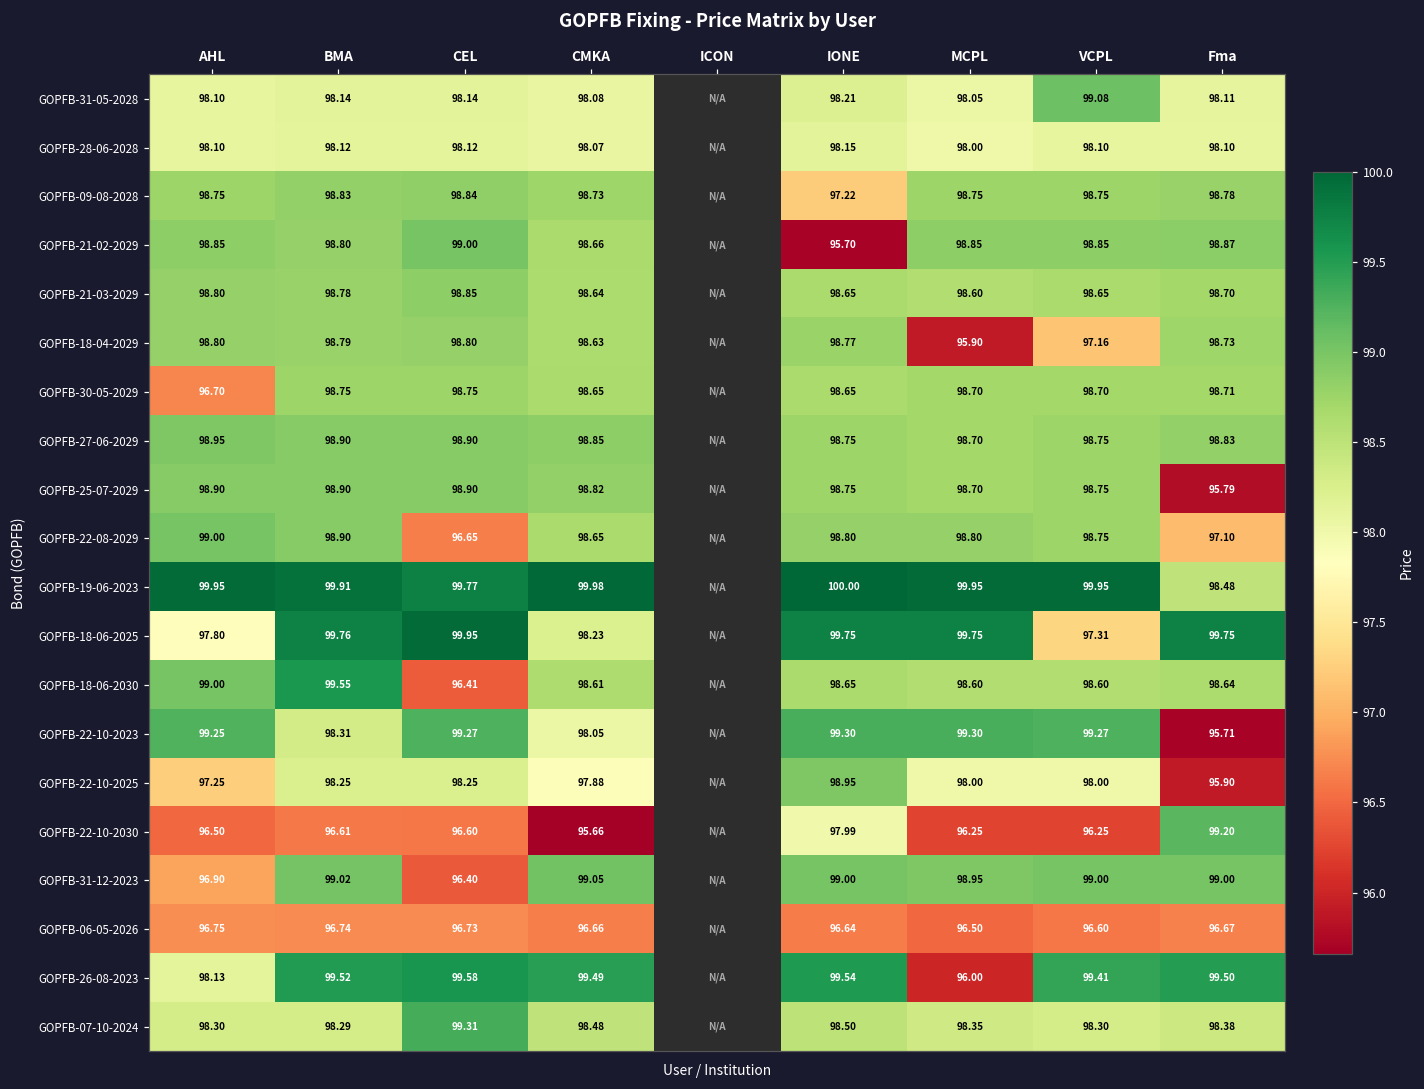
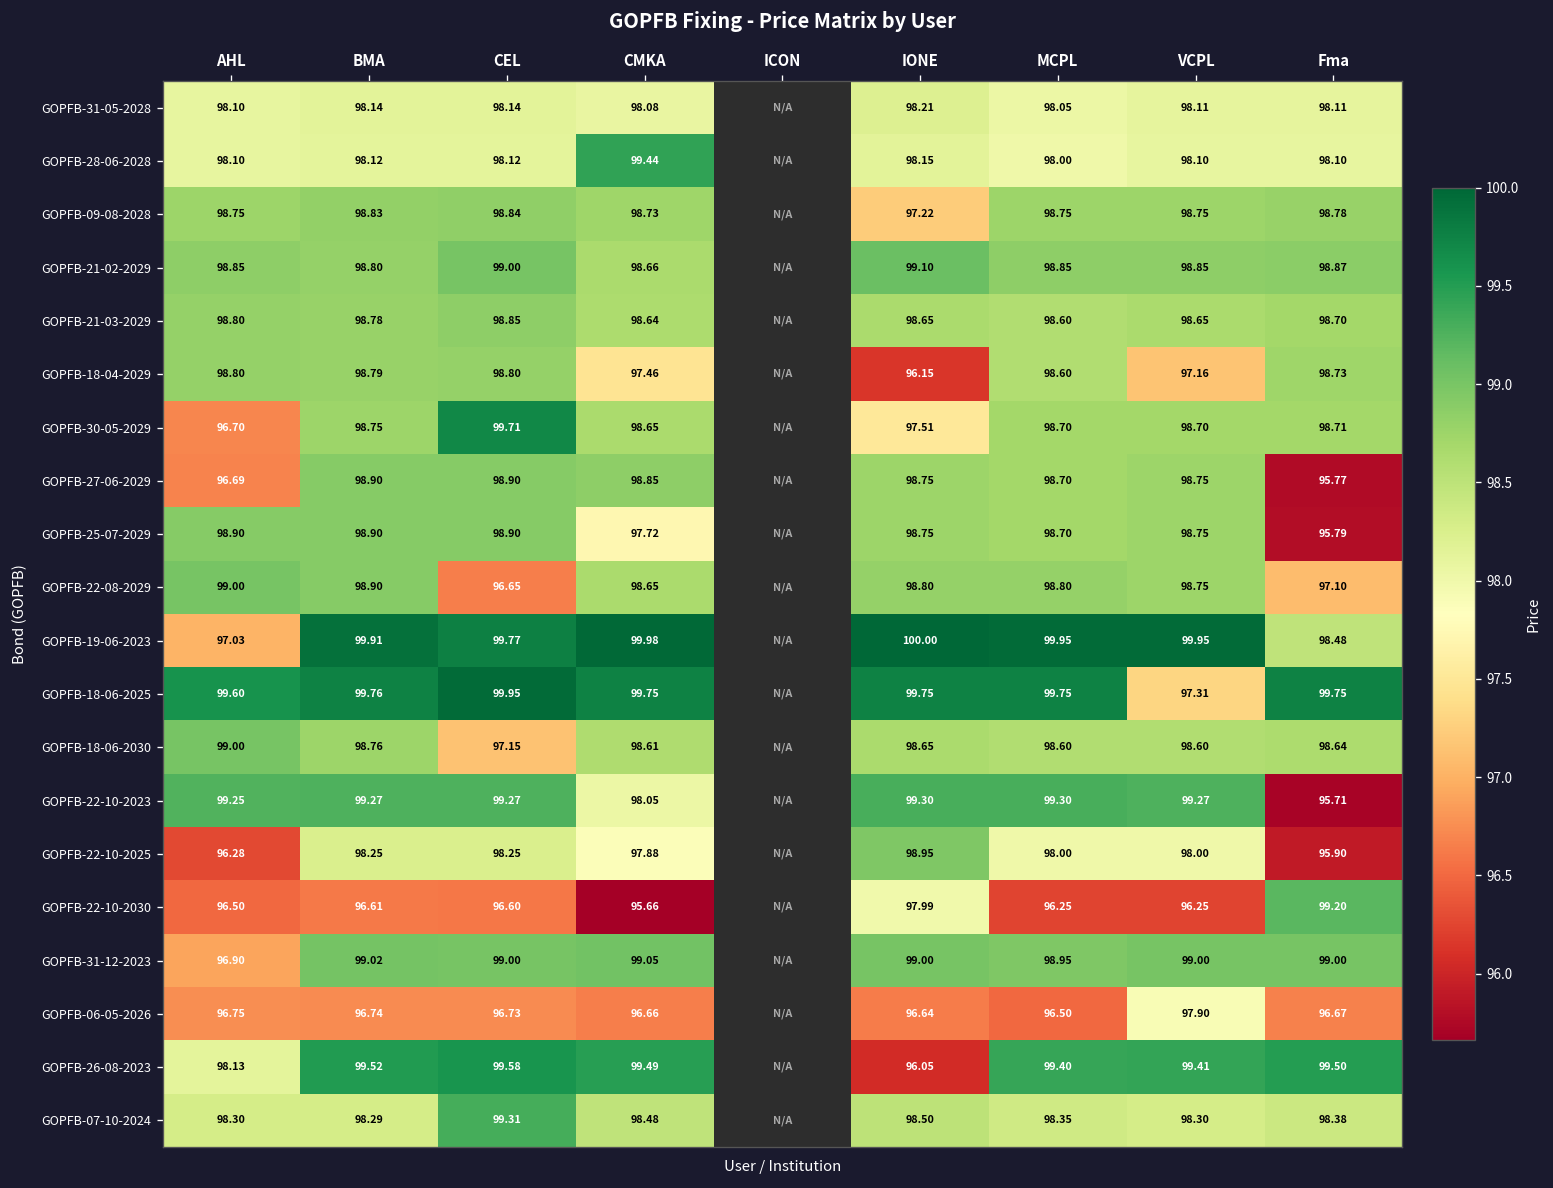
  {
    "GOPFB-31-05-2028": {
      "AHL": 98.10,
      "BMA": 98.14,
      "CEL": 98.14,
      "CMKA": 98.08,
      "IONE": 98.21,
      "MCPL": 98.05,
-     "VCPL": 99.08,
+     "VCPL": 98.11,
      "Fma": 98.11
    },
    "GOPFB-28-06-2028": {
      "AHL": 98.10,
      "BMA": 98.12,
      "CEL": 98.12,
-     "CMKA": 98.07,
+     "CMKA": 99.44,
      "IONE": 98.15,
      "MCPL": 98.00,
      "VCPL": 98.10,
      "Fma": 98.10
    },
    "GOPFB-09-08-2028": {
      "AHL": 98.75,
      "BMA": 98.83,
      "CEL": 98.84,
      "CMKA": 98.73,
      "IONE": 97.22,
      "MCPL": 98.75,
      "VCPL": 98.75,
      "Fma": 98.78
    },
    "GOPFB-21-02-2029": {
      "AHL": 98.85,
      "BMA": 98.80,
      "CEL": 99.00,
      "CMKA": 98.66,
-     "IONE": 95.70,
+     "IONE": 99.10,
      "MCPL": 98.85,
      "VCPL": 98.85,
      "Fma": 98.87
    },
    "GOPFB-21-03-2029": {
      "AHL": 98.80,
      "BMA": 98.78,
      "CEL": 98.85,
      "CMKA": 98.64,
      "IONE": 98.65,
      "MCPL": 98.60,
      "VCPL": 98.65,
      "Fma": 98.70
    },
    "GOPFB-18-04-2029": {
      "AHL": 98.80,
      "BMA": 98.79,
      "CEL": 98.80,
-     "CMKA": 98.63,
-     "IONE": 98.77,
-     "MCPL": 95.90,
+     "CMKA": 97.46,
+     "IONE": 96.15,
+     "MCPL": 98.60,
      "VCPL": 97.16,
      "Fma": 98.73
    },
    "GOPFB-30-05-2029": {
      "AHL": 96.70,
      "BMA": 98.75,
-     "CEL": 98.75,
+     "CEL": 99.71,
      "CMKA": 98.65,
-     "IONE": 98.65,
+     "IONE": 97.51,
      "MCPL": 98.70,
      "VCPL": 98.70,
      "Fma": 98.71
    },
    "GOPFB-27-06-2029": {
-     "AHL": 98.95,
+     "AHL": 96.69,
      "BMA": 98.90,
      "CEL": 98.90,
      "CMKA": 98.85,
      "IONE": 98.75,
      "MCPL": 98.70,
      "VCPL": 98.75,
-     "Fma": 98.83
+     "Fma": 95.77
    },
    "GOPFB-25-07-2029": {
      "AHL": 98.90,
      "BMA": 98.90,
      "CEL": 98.90,
-     "CMKA": 98.82,
+     "CMKA": 97.72,
      "IONE": 98.75,
      "MCPL": 98.70,
      "VCPL": 98.75,
      "Fma": 95.79
    },
    "GOPFB-22-08-2029": {
      "AHL": 99.00,
      "BMA": 98.90,
      "CEL": 96.65,
      "CMKA": 98.65,
      "IONE": 98.80,
      "MCPL": 98.80,
      "VCPL": 98.75,
      "Fma": 97.10
    },
    "GOPFB-19-06-2023": {
-     "AHL": 99.95,
+     "AHL": 97.03,
      "BMA": 99.91,
      "CEL": 99.77,
      "CMKA": 99.98,
      "IONE": 100.00,
      "MCPL": 99.95,
      "VCPL": 99.95,
      "Fma": 98.48
    },
    "GOPFB-18-06-2025": {
-     "AHL": 97.80,
+     "AHL": 99.60,
      "BMA": 99.76,
      "CEL": 99.95,
-     "CMKA": 98.23,
+     "CMKA": 99.75,
      "IONE": 99.75,
      "MCPL": 99.75,
      "VCPL": 97.31,
      "Fma": 99.75
    },
    "GOPFB-18-06-2030": {
      "AHL": 99.00,
-     "BMA": 99.55,
-     "CEL": 96.41,
+     "BMA": 98.76,
+     "CEL": 97.15,
      "CMKA": 98.61,
      "IONE": 98.65,
      "MCPL": 98.60,
      "VCPL": 98.60,
      "Fma": 98.64
    },
    "GOPFB-22-10-2023": {
      "AHL": 99.25,
-     "BMA": 98.31,
+     "BMA": 99.27,
      "CEL": 99.27,
      "CMKA": 98.05,
      "IONE": 99.30,
      "MCPL": 99.30,
      "VCPL": 99.27,
      "Fma": 95.71
    },
    "GOPFB-22-10-2025": {
-     "AHL": 97.25,
+     "AHL": 96.28,
      "BMA": 98.25,
      "CEL": 98.25,
      "CMKA": 97.88,
      "IONE": 98.95,
      "MCPL": 98.00,
      "VCPL": 98.00,
      "Fma": 95.90
    },
    "GOPFB-22-10-2030": {
      "AHL": 96.50,
      "BMA": 96.61,
      "CEL": 96.60,
      "CMKA": 95.66,
      "IONE": 97.99,
      "MCPL": 96.25,
      "VCPL": 96.25,
      "Fma": 99.20
    },
    "GOPFB-31-12-2023": {
      "AHL": 96.90,
      "BMA": 99.02,
-     "CEL": 96.40,
+     "CEL": 99.00,
      "CMKA": 99.05,
      "IONE": 99.00,
      "MCPL": 98.95,
      "VCPL": 99.00,
      "Fma": 99.00
    },
    "GOPFB-06-05-2026": {
      "AHL": 96.75,
      "BMA": 96.74,
      "CEL": 96.73,
      "CMKA": 96.66,
      "IONE": 96.64,
      "MCPL": 96.50,
-     "VCPL": 96.60,
+     "VCPL": 97.90,
      "Fma": 96.67
    },
    "GOPFB-26-08-2023": {
      "AHL": 98.13,
      "BMA": 99.52,
      "CEL": 99.58,
      "CMKA": 99.49,
-     "IONE": 99.54,
-     "MCPL": 96.00,
+     "IONE": 96.05,
+     "MCPL": 99.40,
      "VCPL": 99.41,
      "Fma": 99.50
    },
    "GOPFB-07-10-2024": {
      "AHL": 98.30,
      "BMA": 98.29,
      "CEL": 99.31,
      "CMKA": 98.48,
      "IONE": 98.50,
      "MCPL": 98.35,
      "VCPL": 98.30,
      "Fma": 98.38
    }
  }
